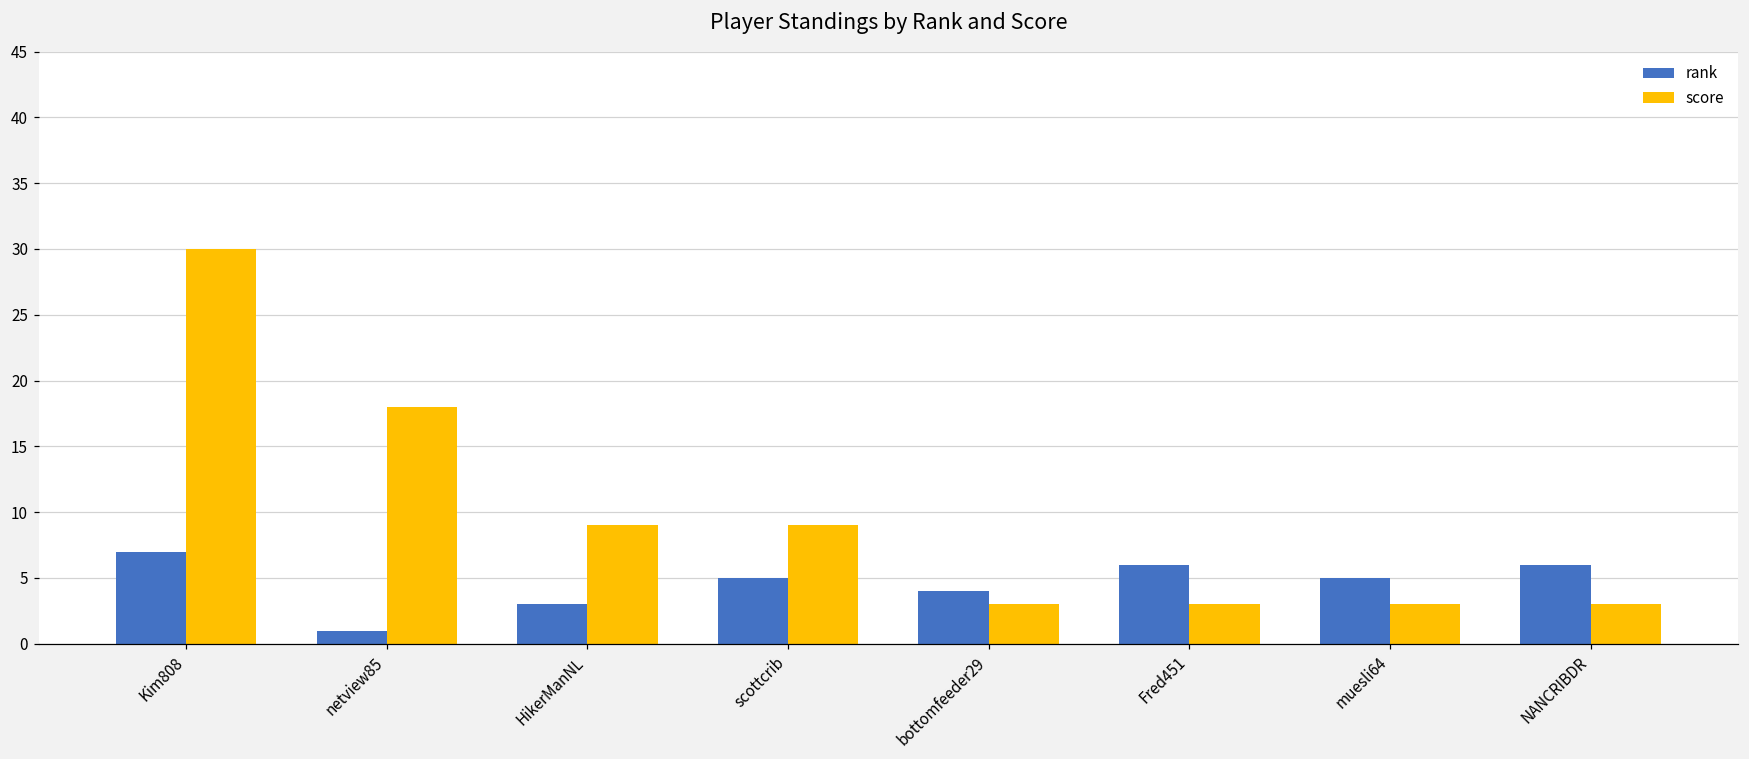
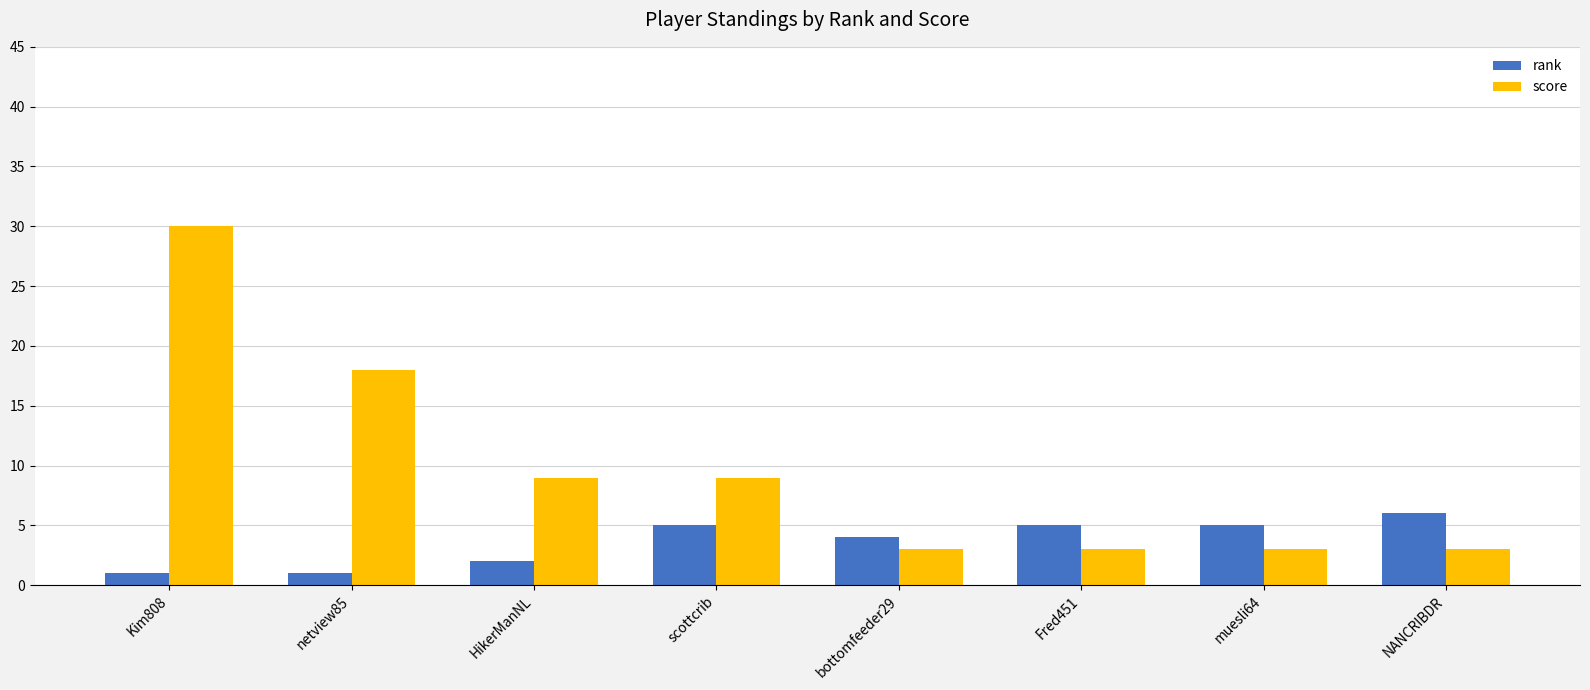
  {
    "rank": {
-     "Kim808": 7,
+     "Kim808": 1,
      "netview85": 1,
-     "HikerManNL": 3,
+     "HikerManNL": 2,
      "scottcrib": 5,
      "bottomfeeder29": 4,
-     "Fred451": 6,
+     "Fred451": 5,
      "muesli64": 5,
      "NANCRIBDR": 6
    },
    "score": {
      "Kim808": 30,
      "netview85": 18,
      "HikerManNL": 9,
      "scottcrib": 9,
      "bottomfeeder29": 3,
      "Fred451": 3,
      "muesli64": 3,
      "NANCRIBDR": 3
    }
  }
